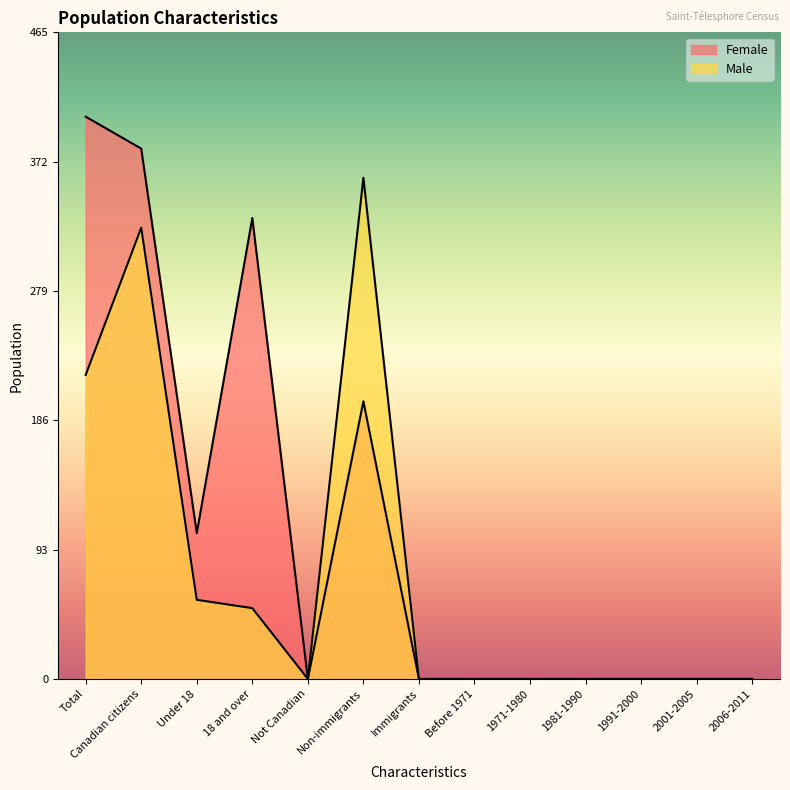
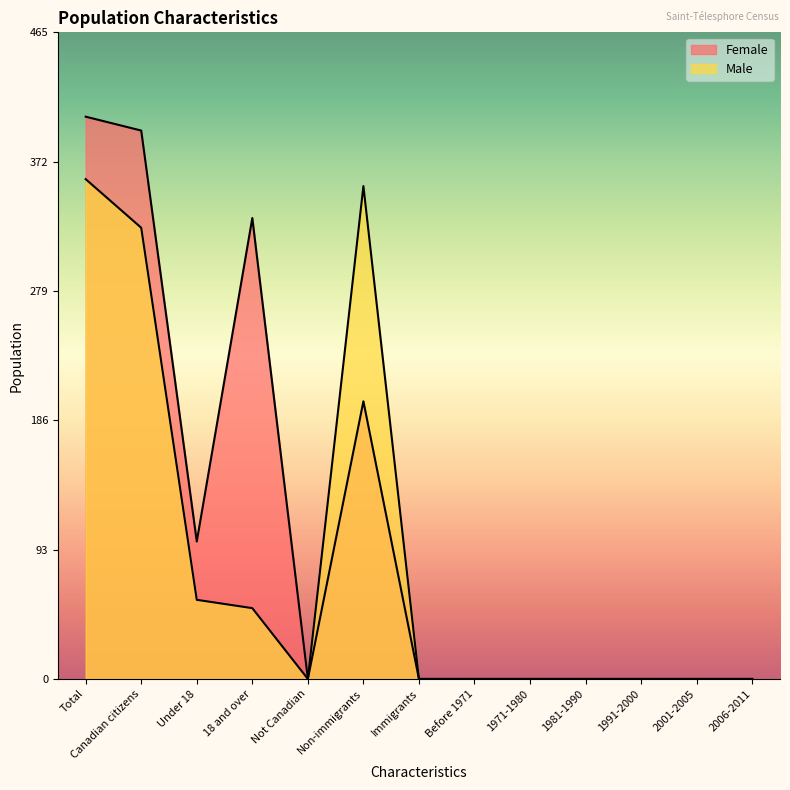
  {
    "Female": {
      "Total": 405,
-     "Canadian citizens": 382,
-     "Under 18": 105,
+     "Canadian citizens": 395,
+     "Under 18": 99,
      "18 and over": 332,
      "Non-immigrants": 200
    },
    "Male": {
-     "Total": 219,
+     "Total": 360,
      "Canadian citizens": 325,
      "Under 18": 57,
      "18 and over": 51,
-     "Non-immigrants": 361
+     "Non-immigrants": 355
    }
  }
